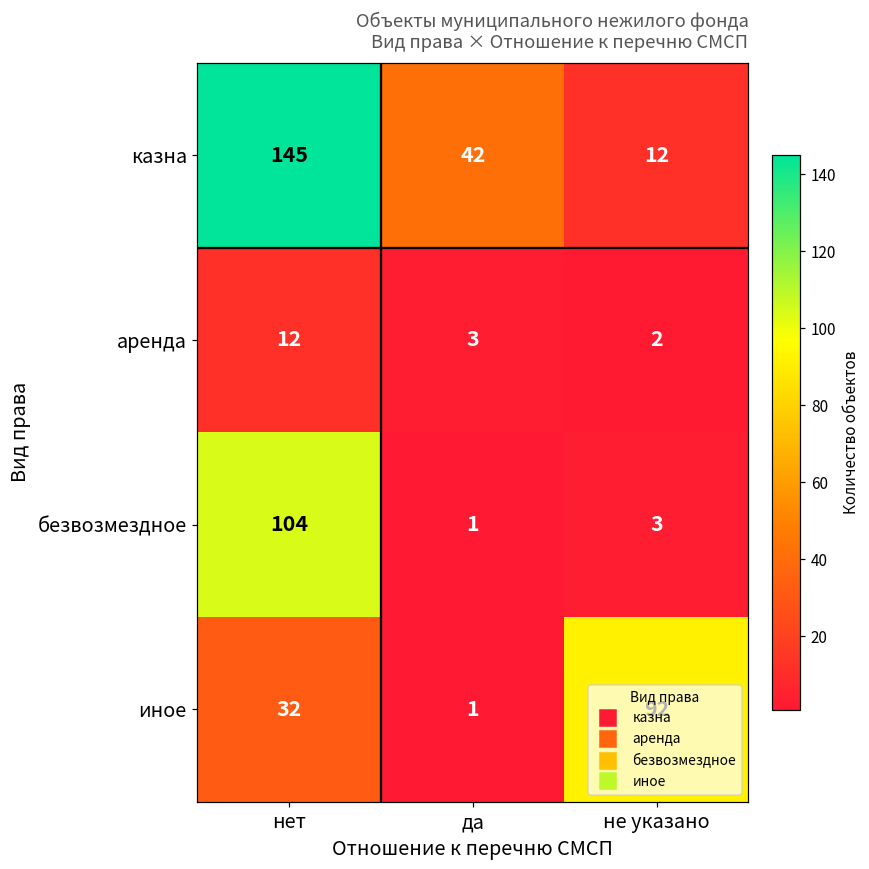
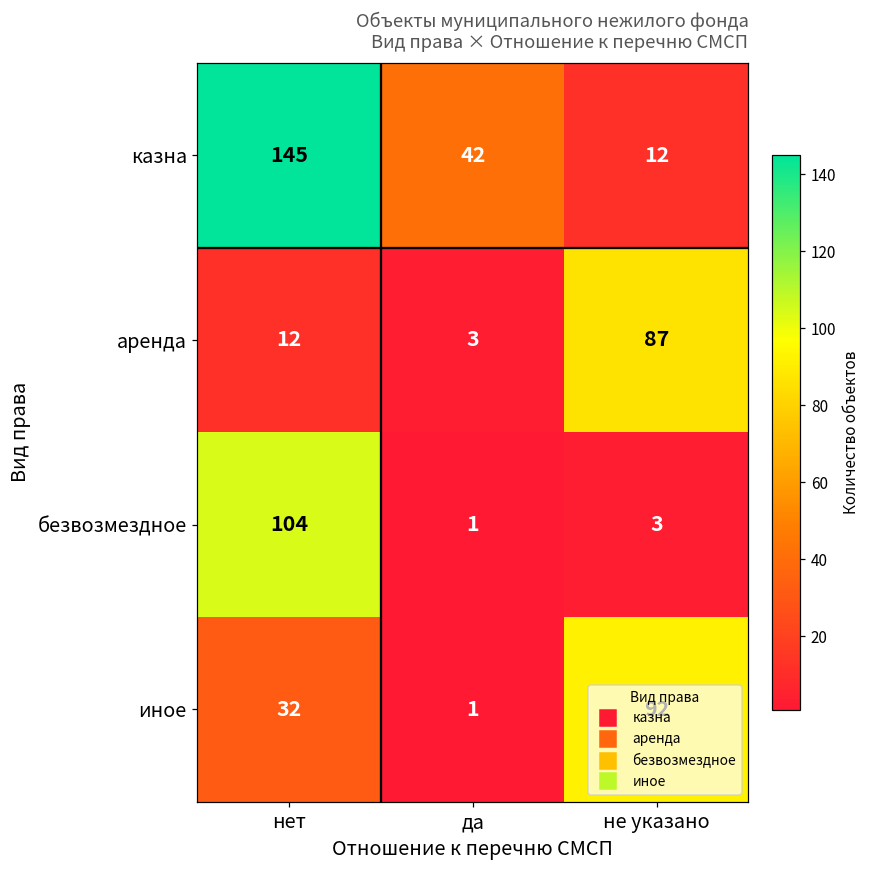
  {
    "казна": {
      "нет": 145,
      "да": 42,
      "не указано": 12
    },
    "аренда": {
      "нет": 12,
      "да": 3,
-     "не указано": 2
+     "не указано": 87
    },
    "безвозмездное": {
      "нет": 104,
      "да": 1,
      "не указано": 3
    },
    "иное": {
      "нет": 32,
      "да": 1
    }
  }
